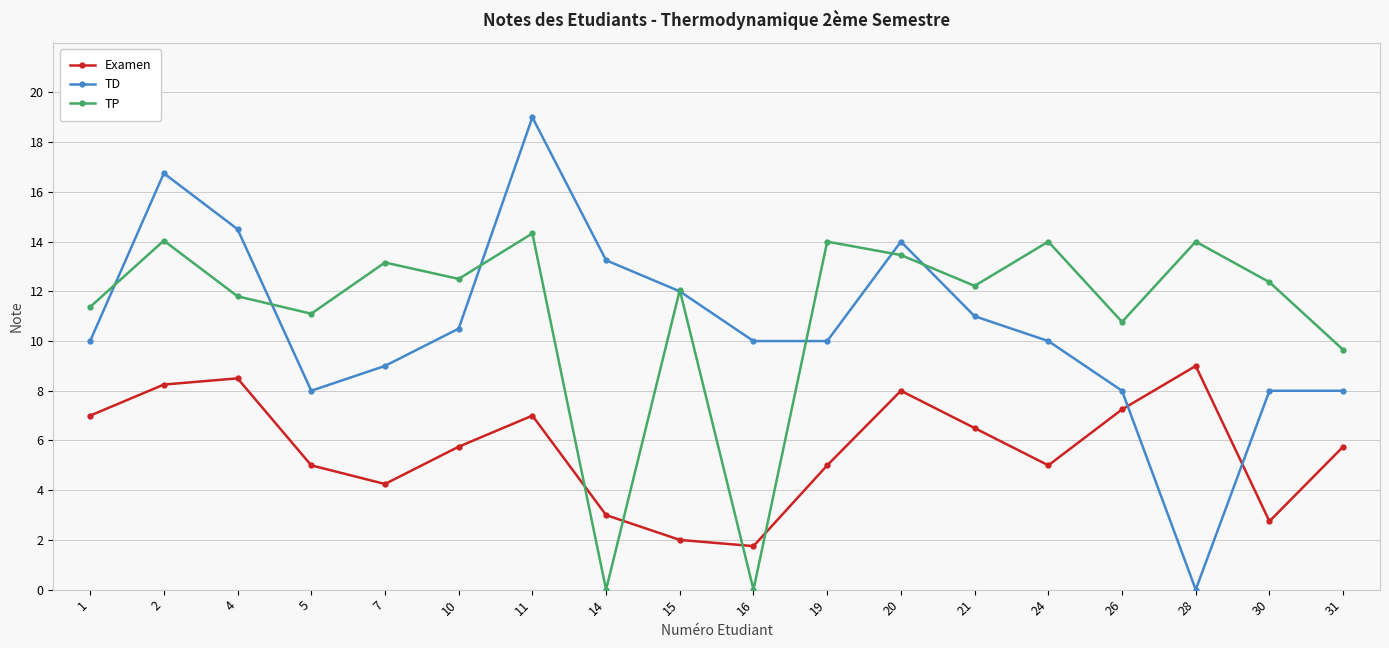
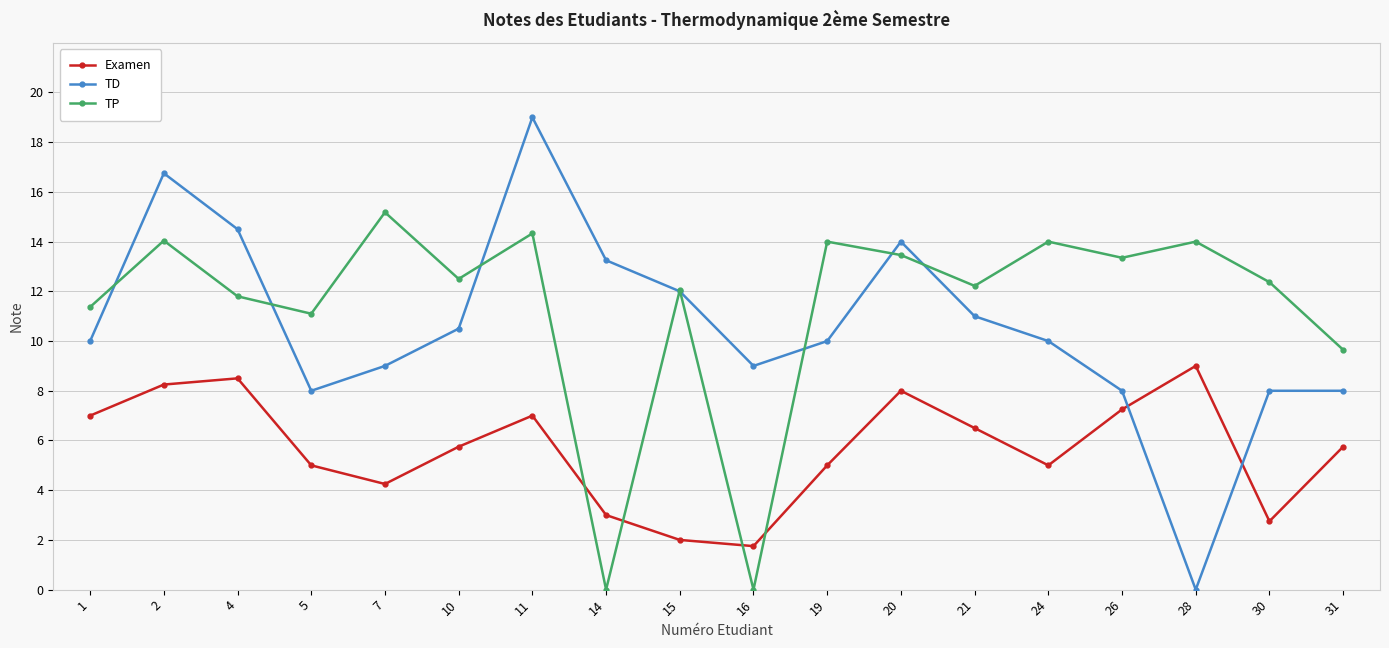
  {
    "Examen": {
      "1": 7.0,
      "2": 8.3,
      "4": 8.5,
      "5": 5.0,
      "7": 4.3,
      "10": 5.8,
      "11": 7.0,
      "14": 3.0,
      "15": 2.0,
      "16": 1.8,
      "19": 5.0,
      "20": 8.0,
      "21": 6.5,
      "24": 5.0,
      "26": 7.3,
      "28": 9.0,
      "30": 2.8,
      "31": 5.8
    },
    "TD": {
      "1": 10,
      "2": 16.8,
      "4": 14.5,
      "5": 8,
      "7": 9,
      "10": 10.5,
      "11": 19,
      "14": 13.3,
-     "16": 10,
+     "16": 9,
      "19": 10,
      "20": 14,
      "21": 11,
      "24": 10,
      "26": 8,
      "28": 0,
      "30": 8,
      "31": 8
    },
    "TP": {
      "1": 11.4,
      "2": 14.0,
      "4": 11.8,
      "5": 11.1,
-     "7": 13.2,
+     "7": 15.2,
      "10": 12.5,
      "11": 14.3,
      "14": 0.0,
      "16": 0.0,
      "19": 14.0,
      "20": 13.5,
      "21": 12.2,
      "24": 14.0,
-     "26": 10.8,
+     "26": 13.4,
      "28": 14.0,
      "30": 12.4,
      "31": 9.7
    }
  }
